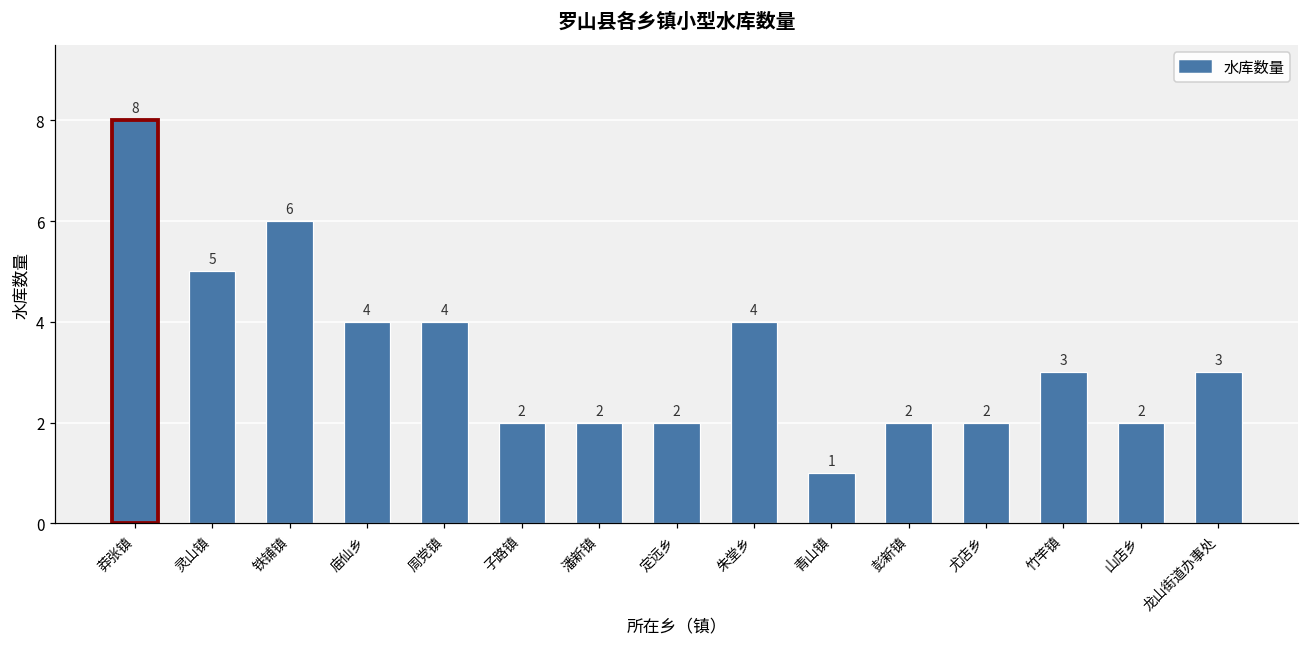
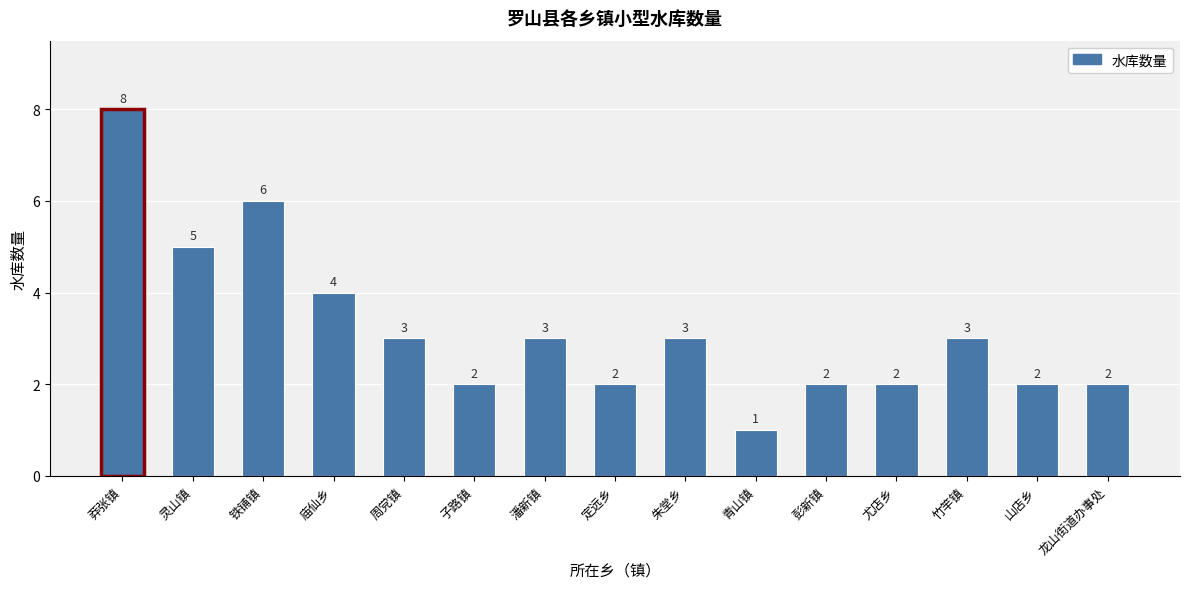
  {
    "莽张镇": 8,
    "灵山镇": 5,
    "铁铺镇": 6,
    "庙仙乡": 4,
-   "周党镇": 4,
+   "周党镇": 3,
    "子路镇": 2,
-   "潘新镇": 2,
+   "潘新镇": 3,
    "定远乡": 2,
-   "朱堂乡": 4,
+   "朱堂乡": 3,
    "青山镇": 1,
    "彭新镇": 2,
    "尤店乡": 2,
    "竹竿镇": 3,
    "山店乡": 2,
-   "龙山街道办事处": 3
+   "龙山街道办事处": 2
  }
